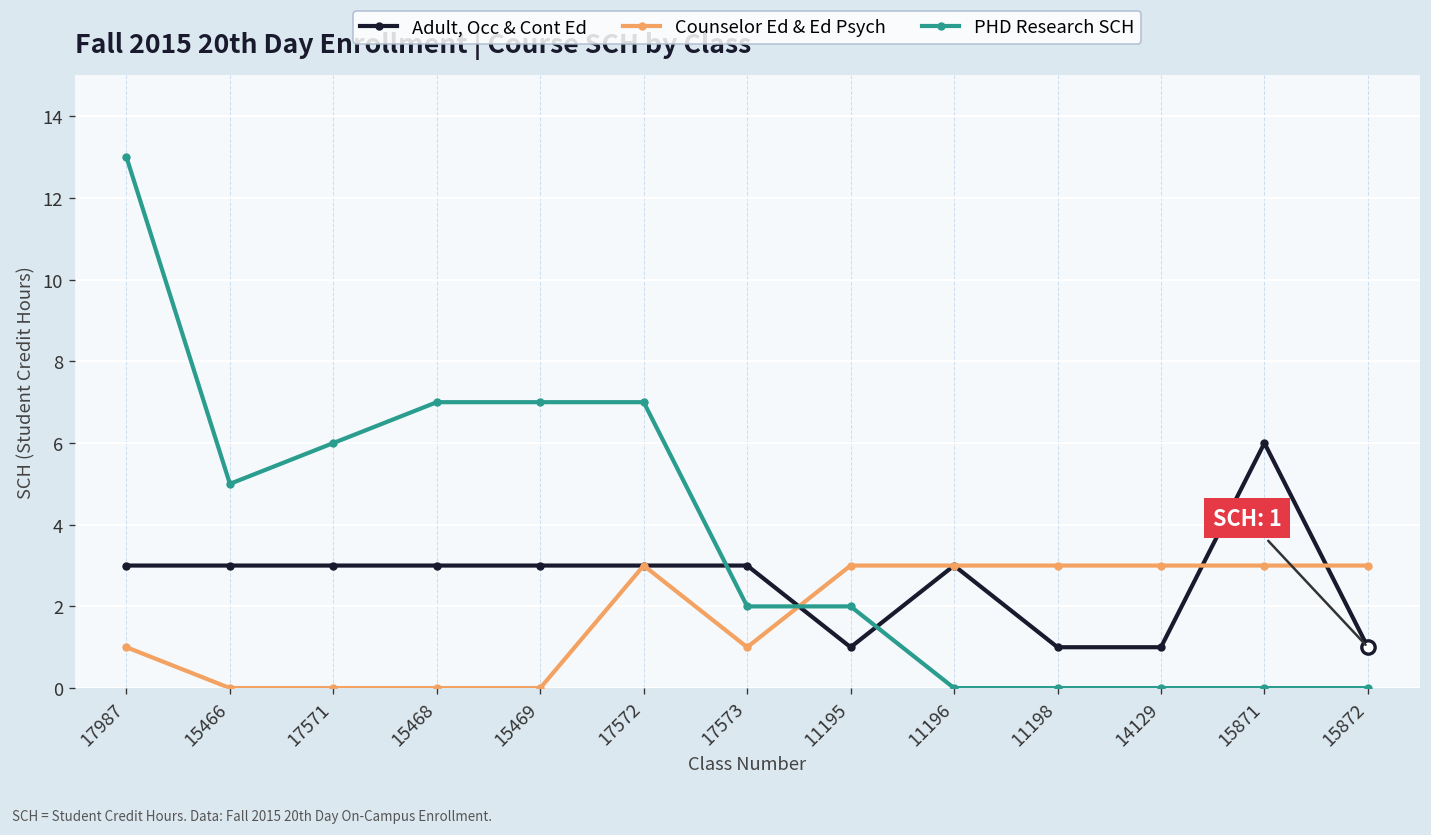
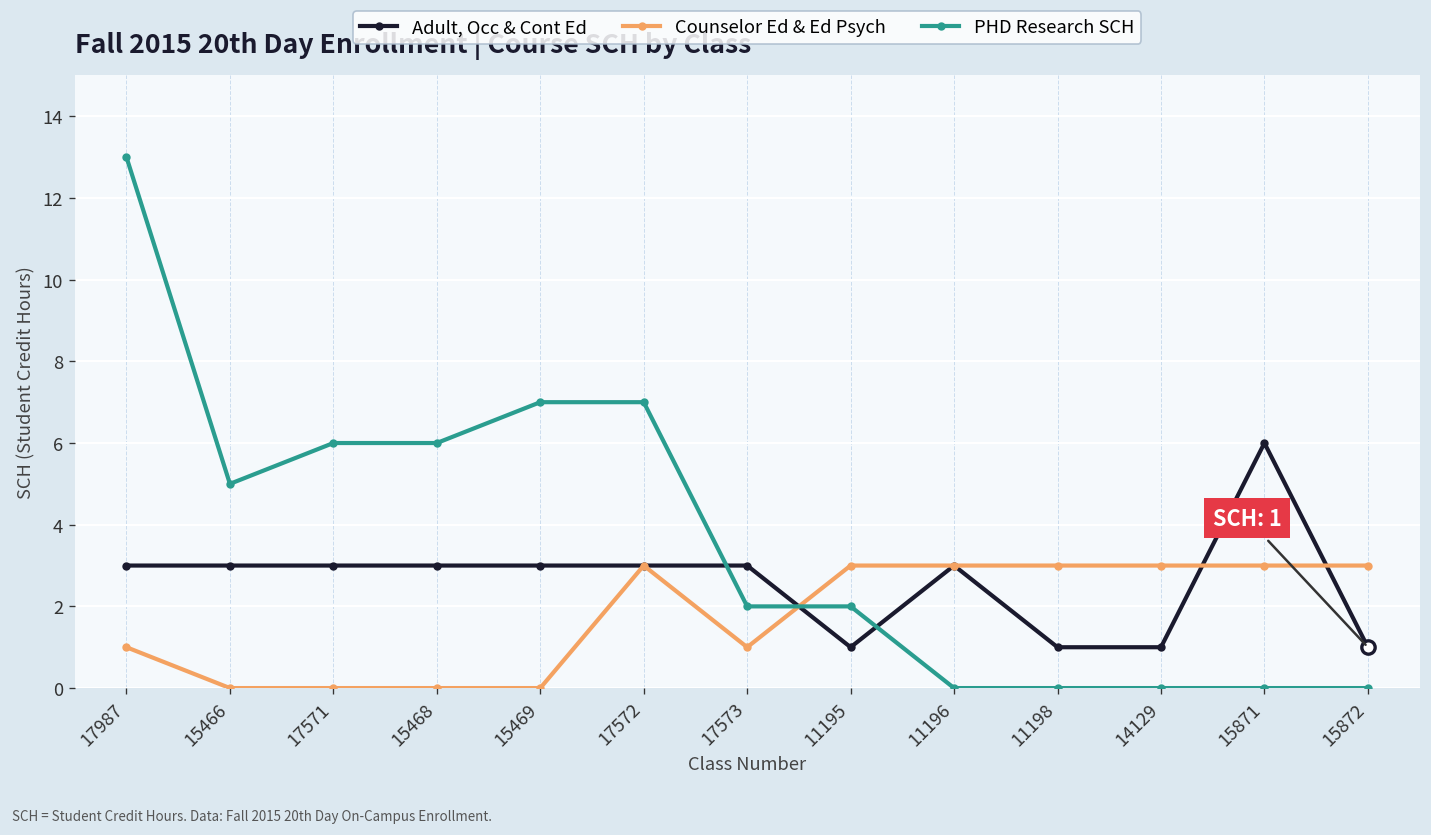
  {
    "Counselor Ed & Ed Psych": {
      "17987": 1,
      "15466": 0,
      "17571": 0,
      "15468": 0,
      "15469": 0,
      "17573": 1,
      "11195": 3,
      "11198": 3,
      "14129": 3,
      "15871": 3,
      "15872": 3
    },
    "PHD Research SCH": {
      "17987": 13,
      "15466": 5,
      "17571": 6,
-     "15468": 7,
+     "15468": 6,
      "15469": 7,
      "17572": 7,
      "17573": 2,
      "11195": 2,
      "11196": 0,
      "11198": 0,
      "14129": 0,
      "15871": 0,
      "15872": 0
    }
  }
